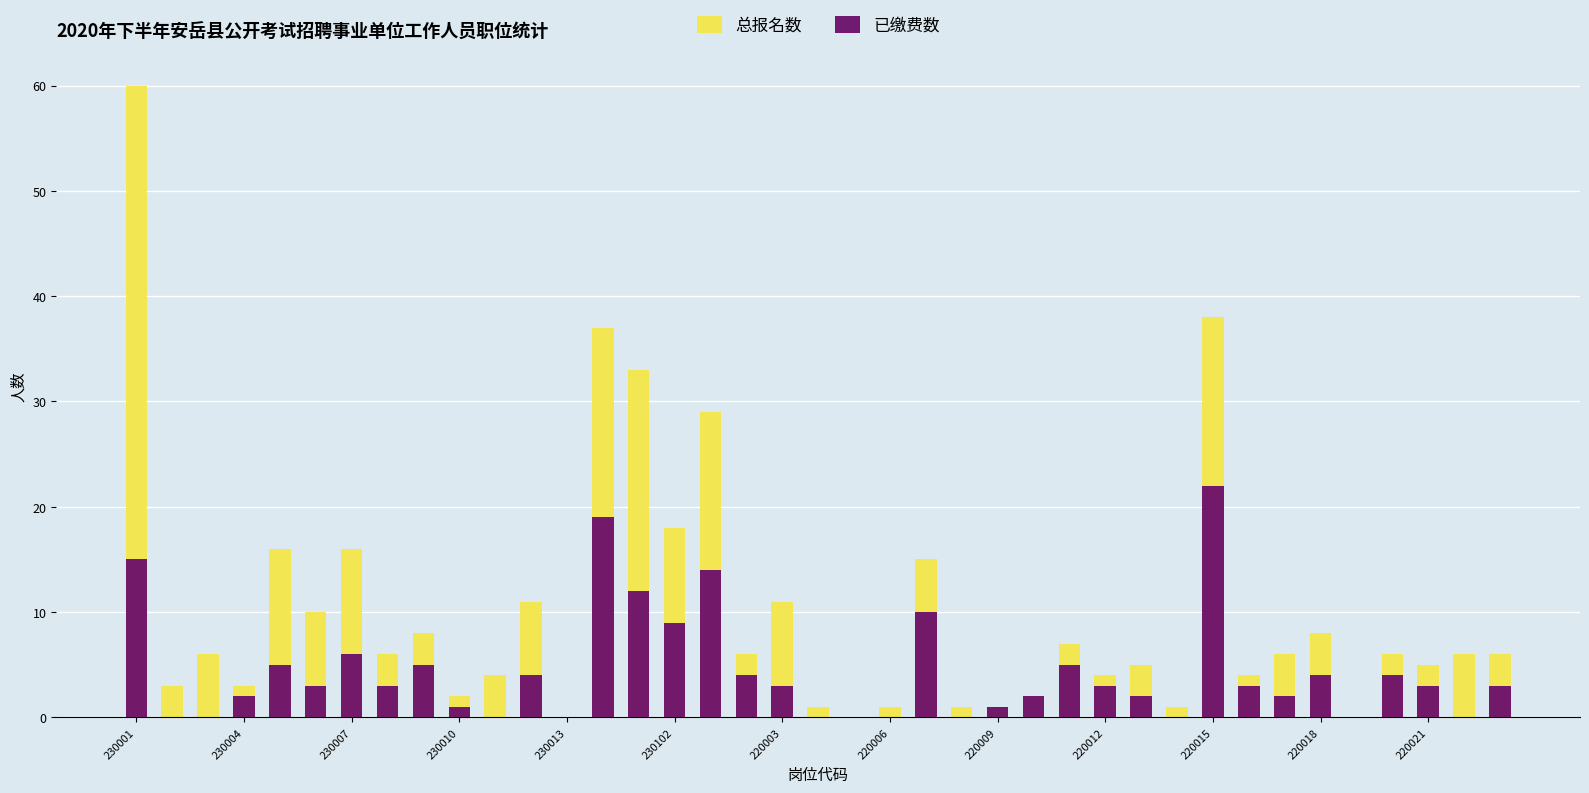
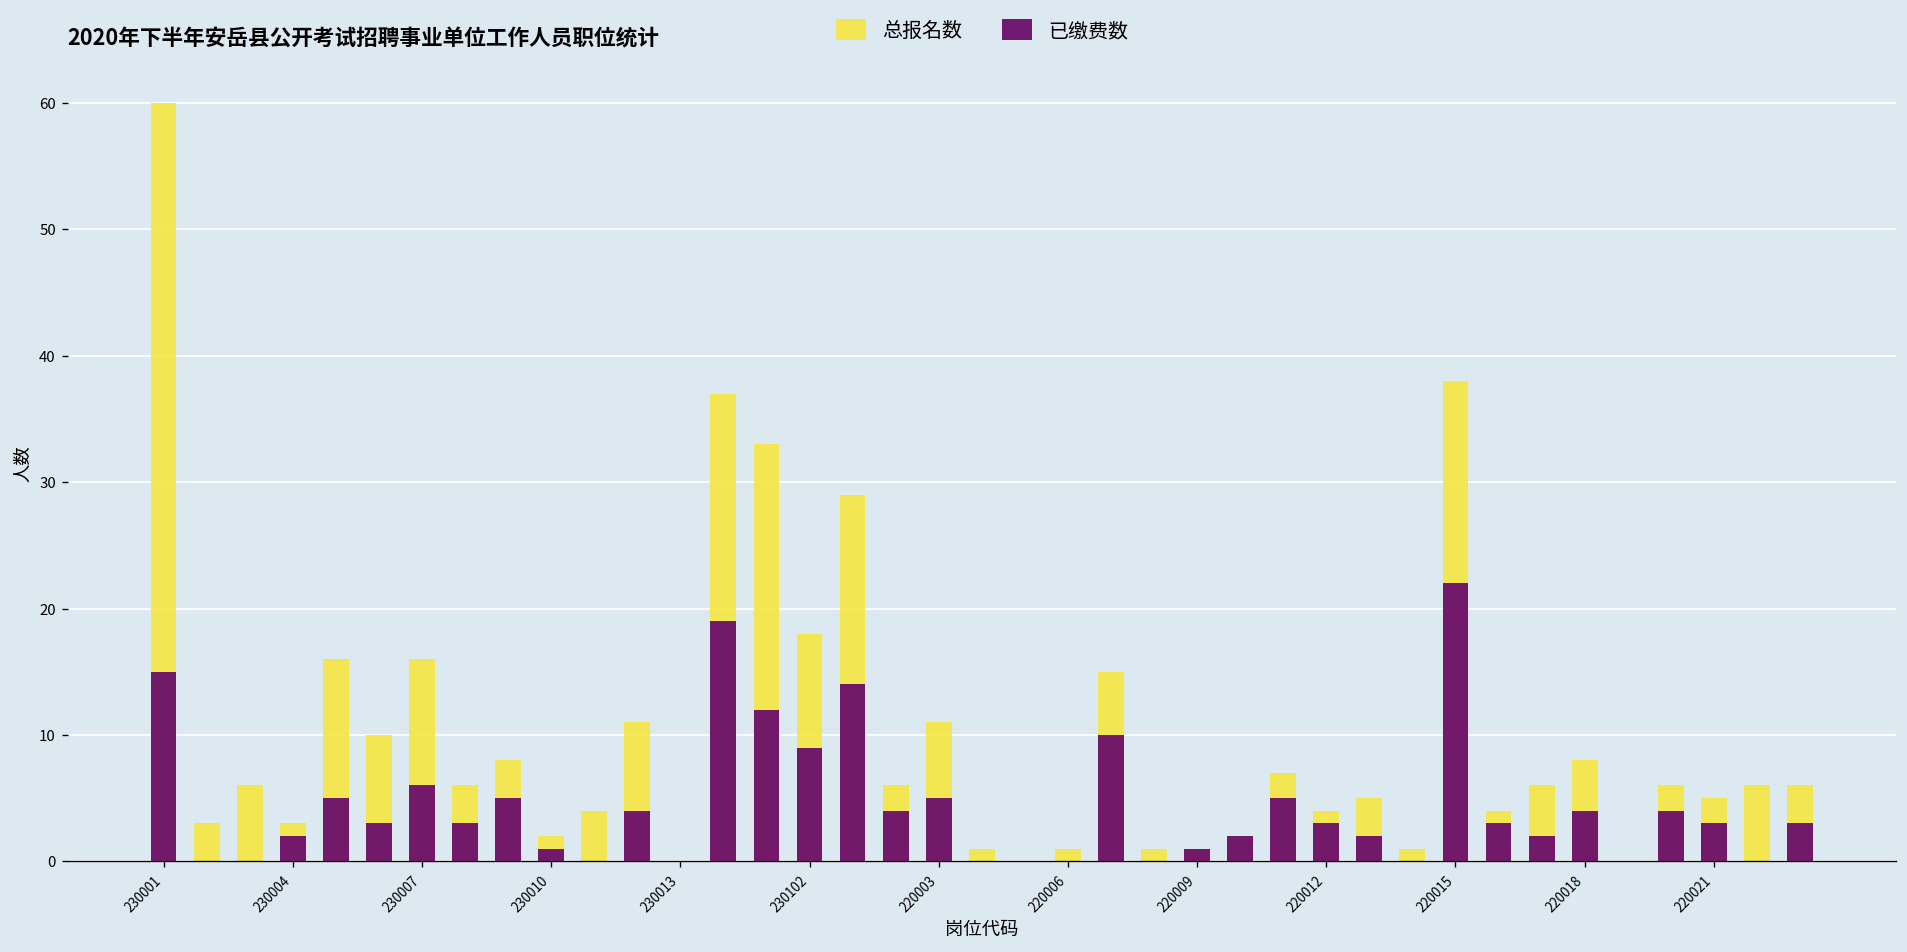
  {
    "总报名数": {
      "230001": 60,
      "230004": 3,
      "230007": 16,
      "230010": 2,
      "230013": 0,
      "230102": 18,
      "220003": 11,
      "220006": 1,
      "220009": 1,
      "220012": 4,
      "220015": 38,
      "220018": 8,
      "220021": 5
    },
    "已缴费数": {
      "230013": 0,
-     "220003": 3,
+     "220003": 5,
      "220006": 0,
      "220009": 1
    }
  }
